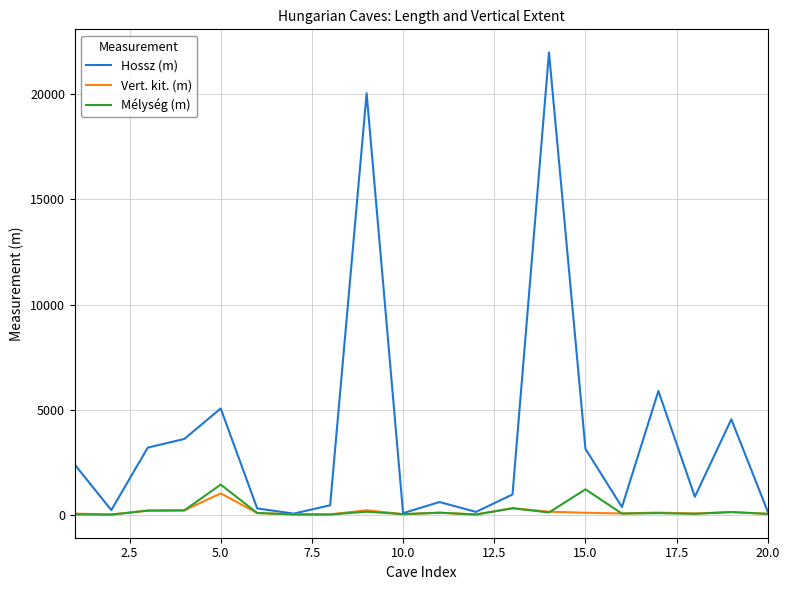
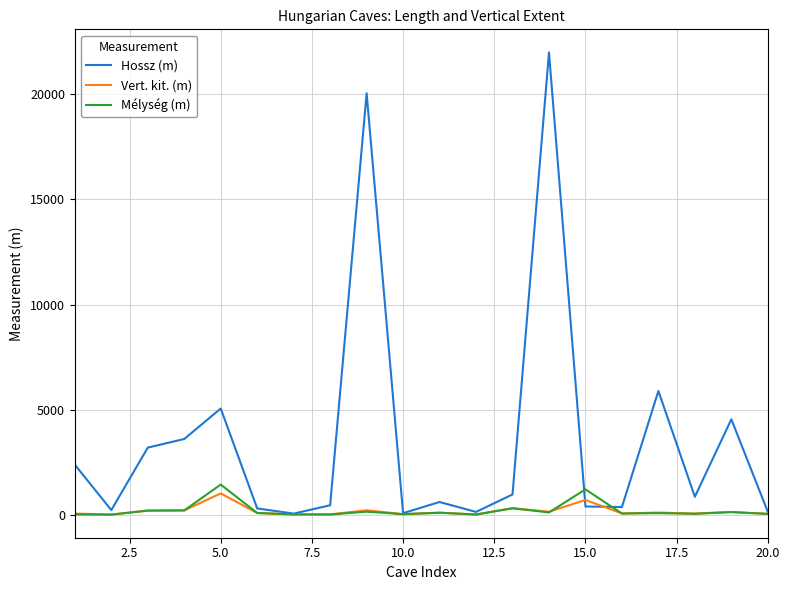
  {
    "Hossz (m)": {
      "5.0": 5100,
-     "15.0": 3100
+     "15.0": 400
    },
    "Vert. kit. (m)": {
      "5.0": 1000,
-     "15.0": 100
+     "15.0": 700
    },
    "Mélység (m)": {
      "5.0": 1400,
      "15.0": 1200
    }
  }
